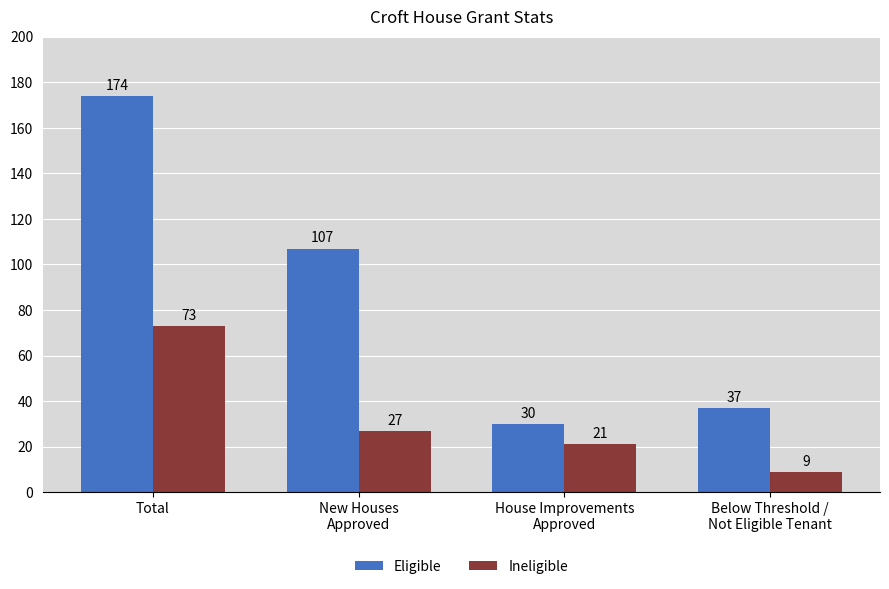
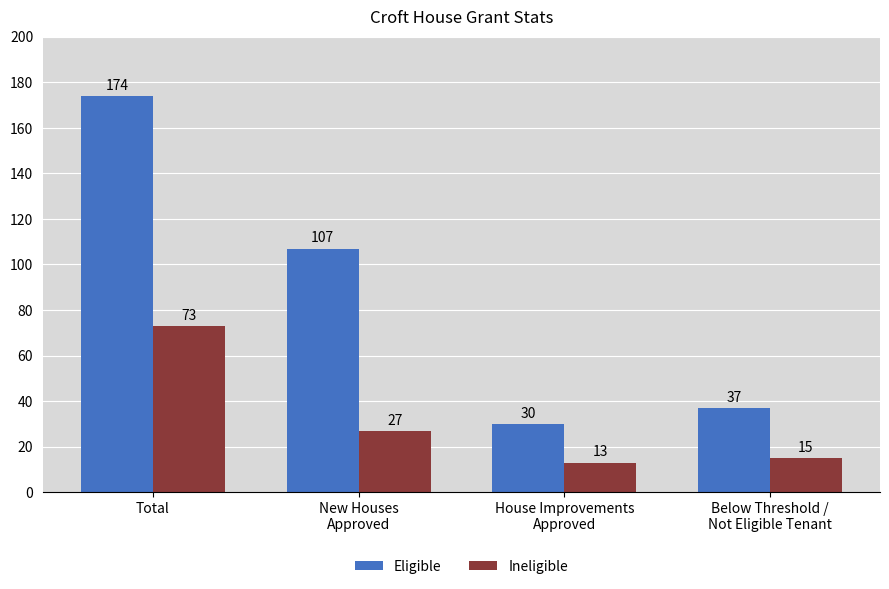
  {
    "Eligible": {
      "Total": 174,
      "New Houses Approved": 107,
      "House Improvements Approved": 30,
      "Below Threshold / Not Eligible Tenant": 37
    },
    "Ineligible": {
      "Total": 73,
      "New Houses Approved": 27,
-     "House Improvements Approved": 21,
-     "Below Threshold / Not Eligible Tenant": 9
+     "House Improvements Approved": 13,
+     "Below Threshold / Not Eligible Tenant": 15
    }
  }
